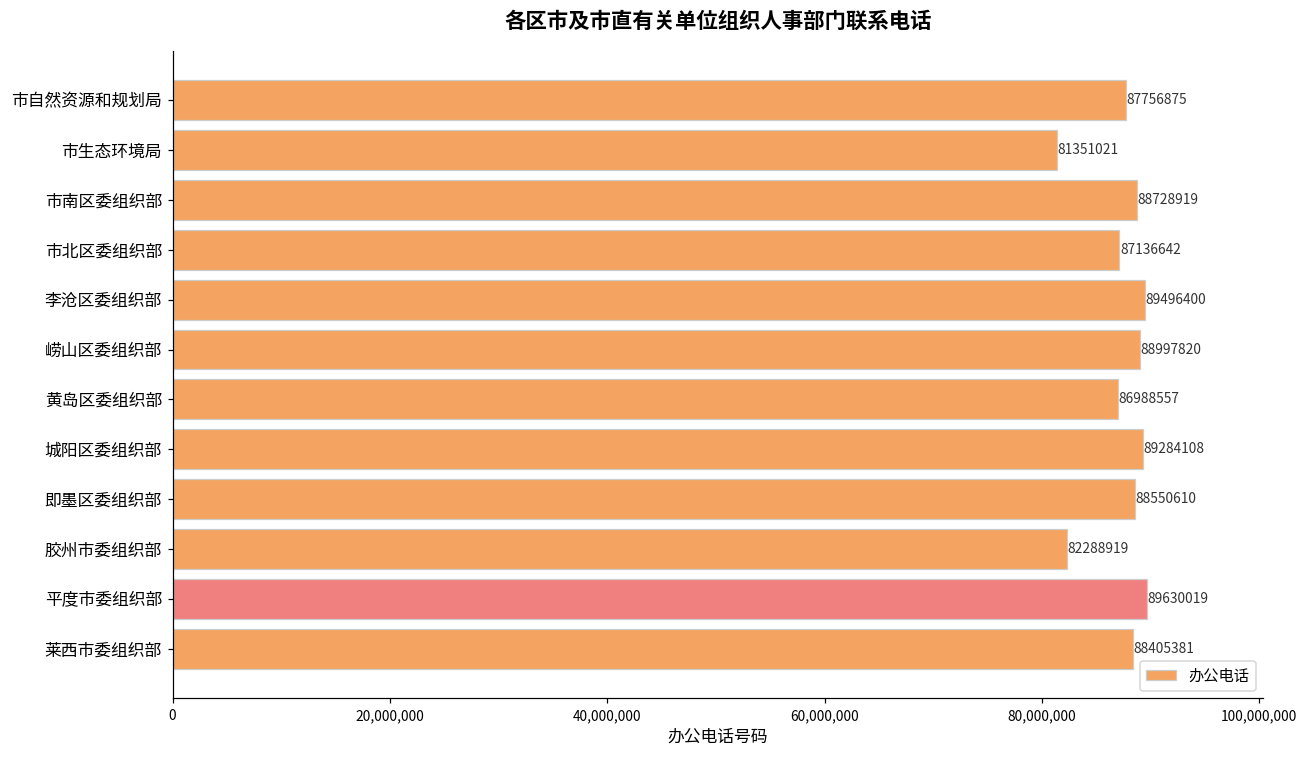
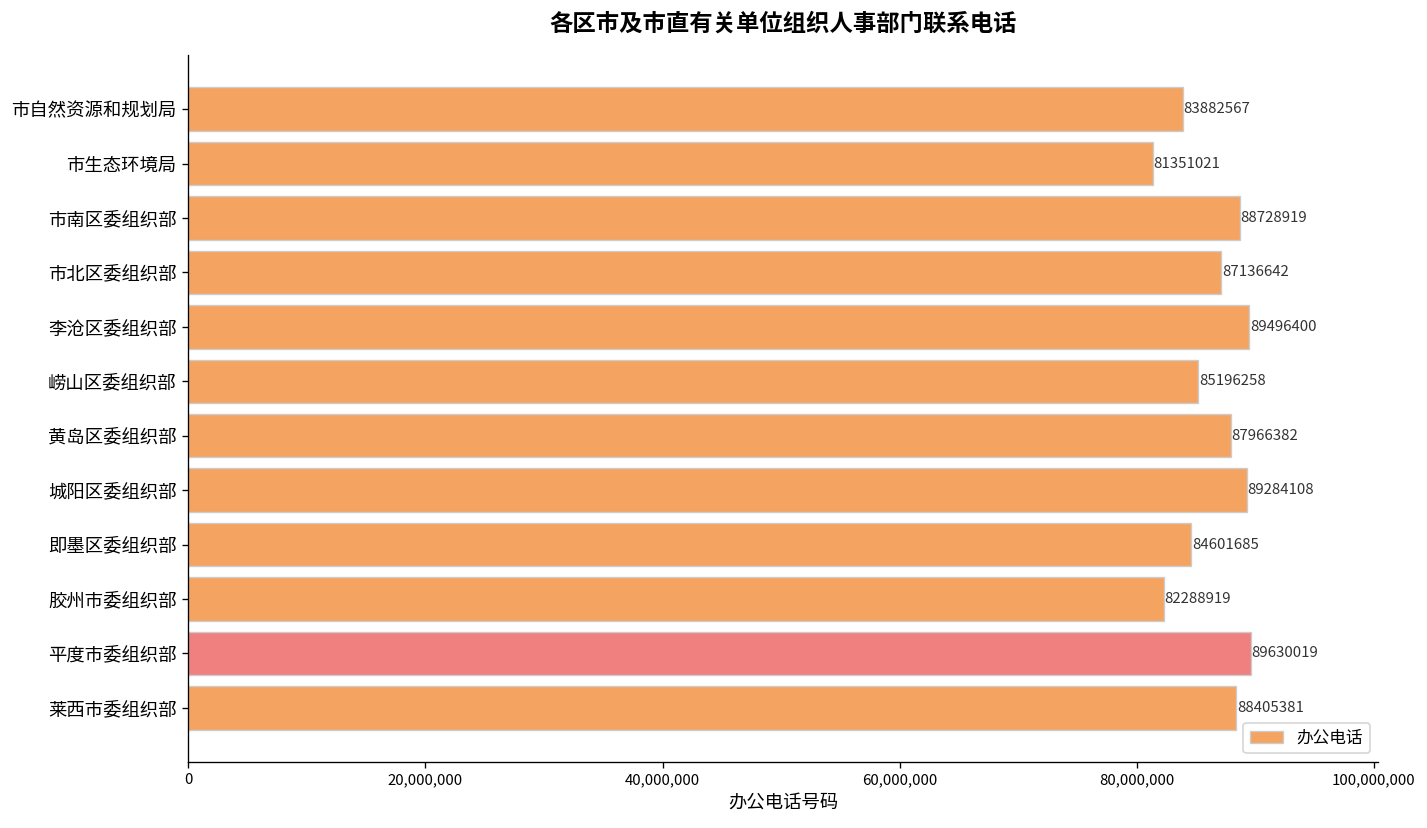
  {
-   "市自然资源和规划局": 87756875,
+   "市自然资源和规划局": 83882567,
    "市生态环境局": 81351021,
    "市南区委组织部": 88728919,
    "市北区委组织部": 87136642,
    "李沧区委组织部": 89496400,
-   "崂山区委组织部": 88997820,
-   "黄岛区委组织部": 86988557,
+   "崂山区委组织部": 85196258,
+   "黄岛区委组织部": 87966382,
    "城阳区委组织部": 89284108,
-   "即墨区委组织部": 88550610,
+   "即墨区委组织部": 84601685,
    "胶州市委组织部": 82288919,
    "平度市委组织部": 89630019,
    "莱西市委组织部": 88405381
  }
